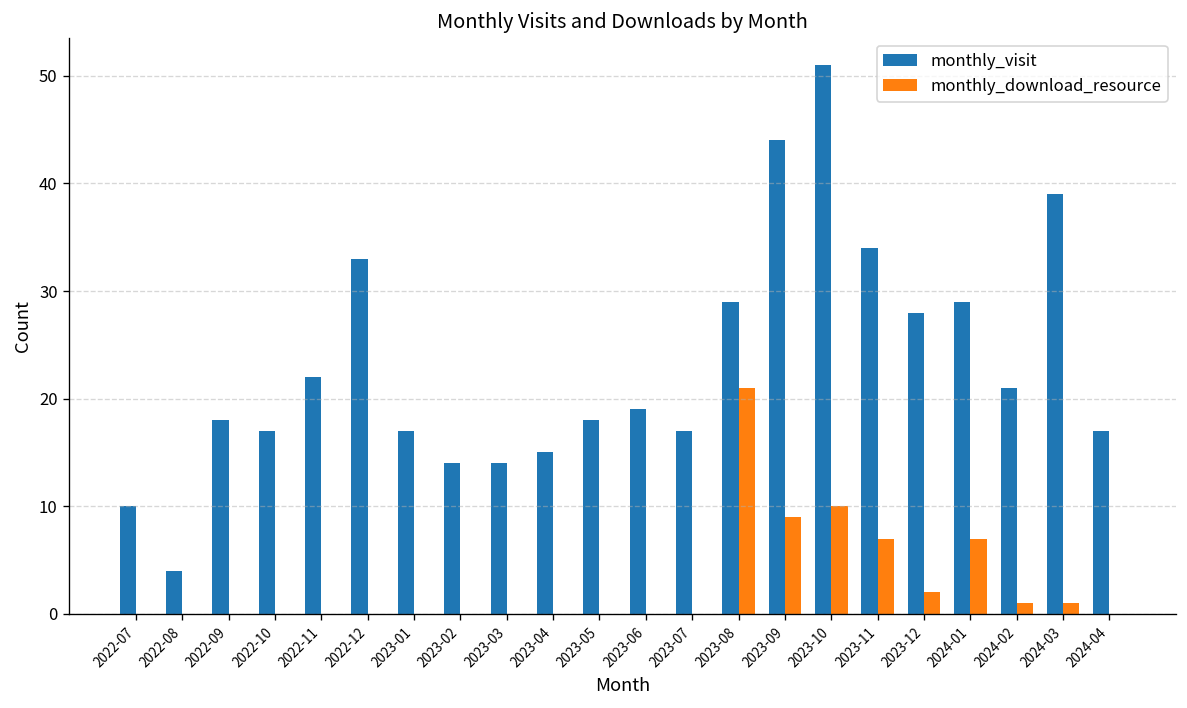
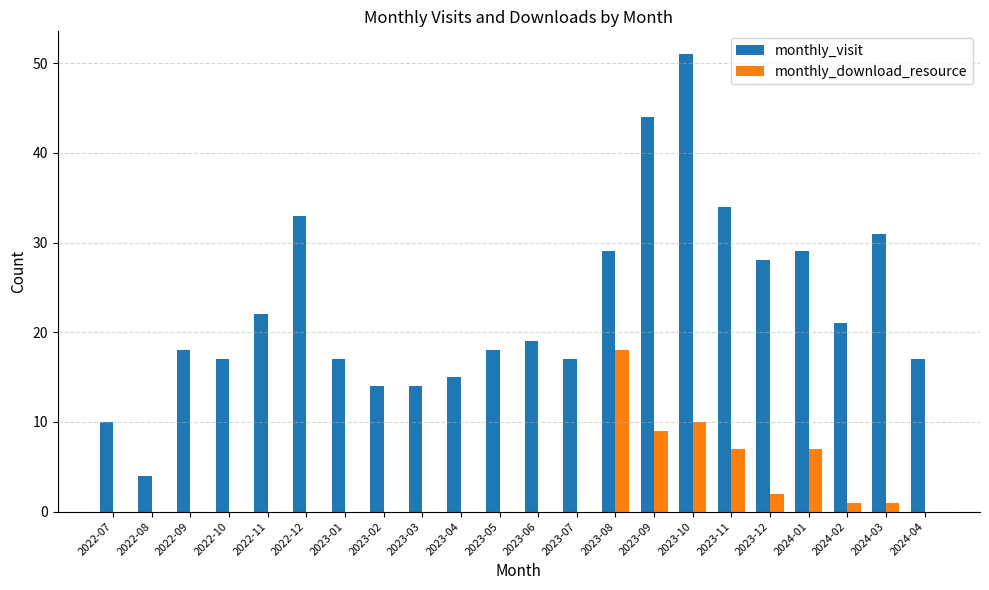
  {
    "monthly_visit": {
      "2022-07": 10,
      "2022-08": 4,
      "2022-09": 18,
      "2022-10": 17,
      "2022-11": 22,
      "2022-12": 33,
      "2023-01": 17,
      "2023-02": 14,
      "2023-03": 14,
      "2023-04": 15,
      "2023-05": 18,
      "2023-06": 19,
      "2023-07": 17,
      "2023-08": 29,
      "2023-09": 44,
      "2023-10": 51,
      "2023-11": 34,
      "2023-12": 28,
      "2024-01": 29,
      "2024-02": 21,
-     "2024-03": 39,
+     "2024-03": 31,
      "2024-04": 17
    },
    "monthly_download_resource": {
      "2022-07": 0,
      "2022-08": 0,
      "2022-09": 0,
      "2022-10": 0,
      "2022-11": 0,
      "2022-12": 0,
      "2023-01": 0,
      "2023-02": 0,
      "2023-03": 0,
      "2023-04": 0,
      "2023-05": 0,
      "2023-06": 0,
      "2023-07": 0,
-     "2023-08": 21,
+     "2023-08": 18,
      "2023-09": 9,
      "2023-10": 10,
      "2023-11": 7,
      "2023-12": 2,
      "2024-01": 7,
      "2024-02": 1,
      "2024-03": 1,
      "2024-04": 0
    }
  }
